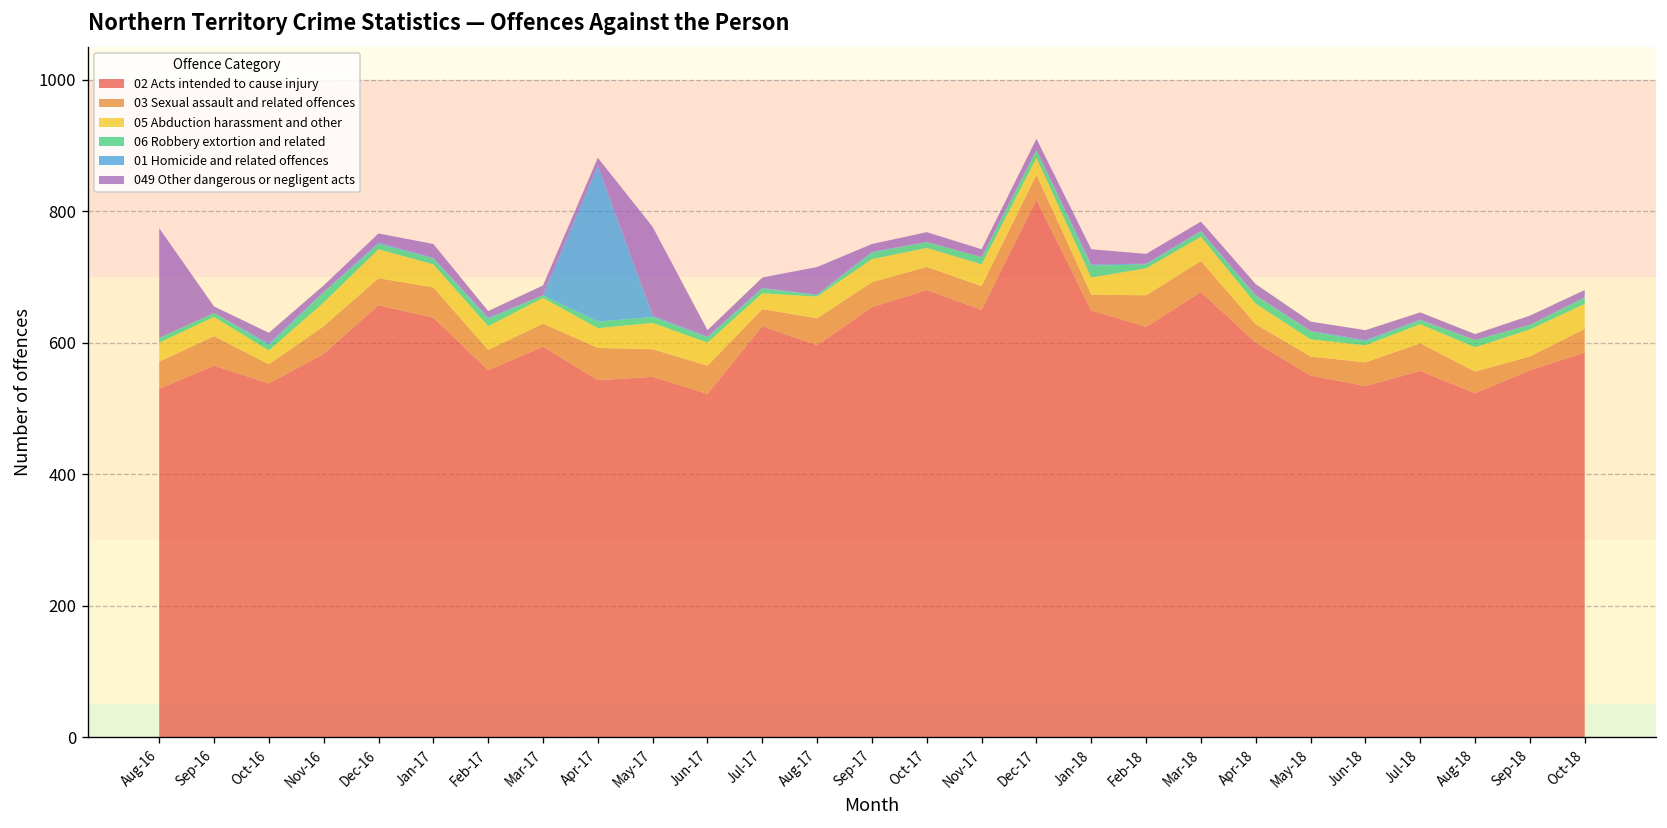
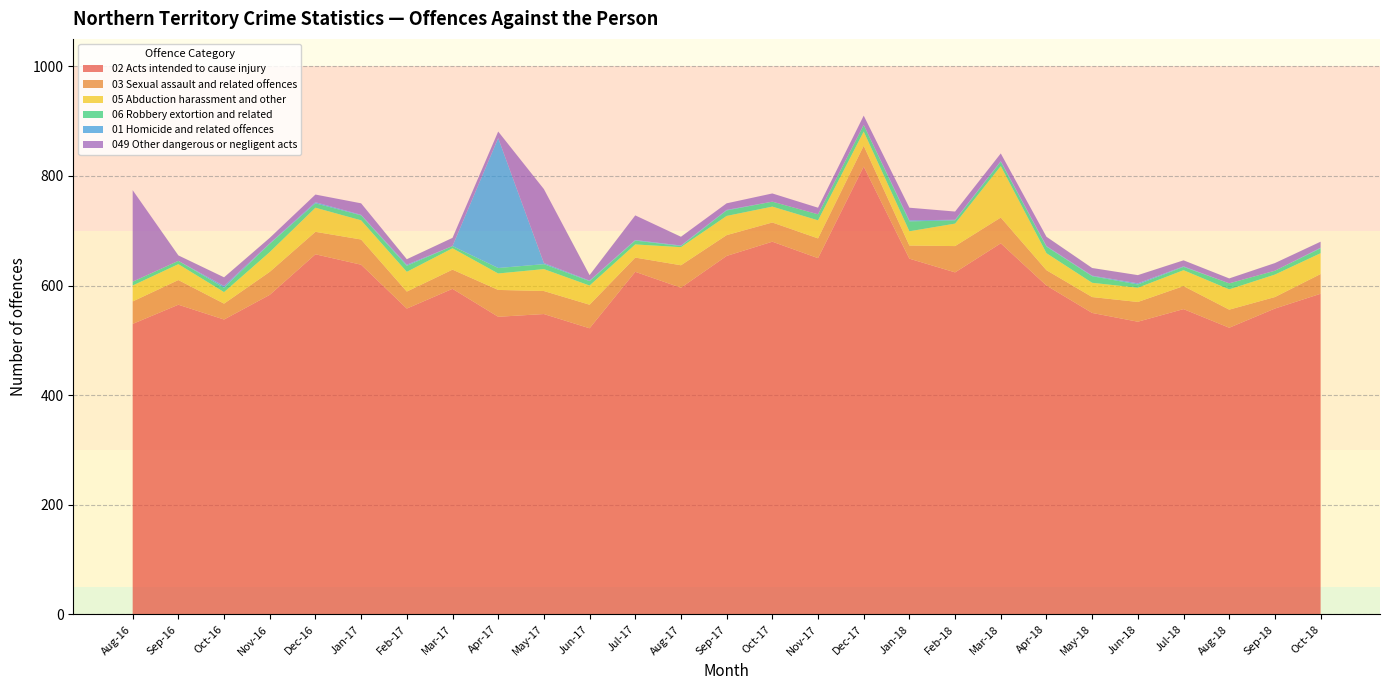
  {
    "05 Abduction harassment and other": {
      "Aug-16": 30,
      "Sep-16": 30,
      "Oct-16": 20,
      "Nov-16": 40,
      "Dec-16": 40,
      "Jan-17": 40,
      "Feb-17": 40,
      "Apr-17": 30,
      "May-17": 40,
      "Jun-17": 40,
      "Jul-17": 20,
      "Sep-17": 40,
      "Oct-17": 30,
      "Nov-17": 30,
      "Dec-17": 30,
      "Jan-18": 30,
      "Feb-18": 40,
-     "Mar-18": 40,
+     "Mar-18": 90,
      "Apr-18": 30,
      "May-18": 30,
      "Jun-18": 30,
      "Jul-18": 30,
      "Aug-18": 40,
      "Sep-18": 40,
      "Oct-18": 40
    },
    "06 Robbery extortion and related": {
      "Apr-17": 10
    },
    "01 Homicide and related offences": {
      "Apr-17": 240
    },
    "049 Other dangerous or negligent acts": {
      "Aug-16": 170,
      "Sep-16": 10,
      "Oct-16": 20,
      "Nov-16": 10,
      "Dec-16": 10,
      "Jan-17": 20,
      "Feb-17": 10,
      "Mar-17": 20,
      "Apr-17": 10,
      "May-17": 140,
      "Jun-17": 10,
-     "Jul-17": 20,
-     "Aug-17": 40,
+     "Jul-17": 50,
+     "Aug-17": 20,
      "Sep-17": 10,
      "Oct-17": 20,
      "Nov-17": 10,
      "Dec-17": 20,
      "Jan-18": 20,
      "Feb-18": 20,
      "Mar-18": 10,
      "Apr-18": 20,
      "May-18": 10,
      "Jun-18": 20,
      "Jul-18": 10,
      "Aug-18": 10,
      "Sep-18": 10,
      "Oct-18": 10
    }
  }
